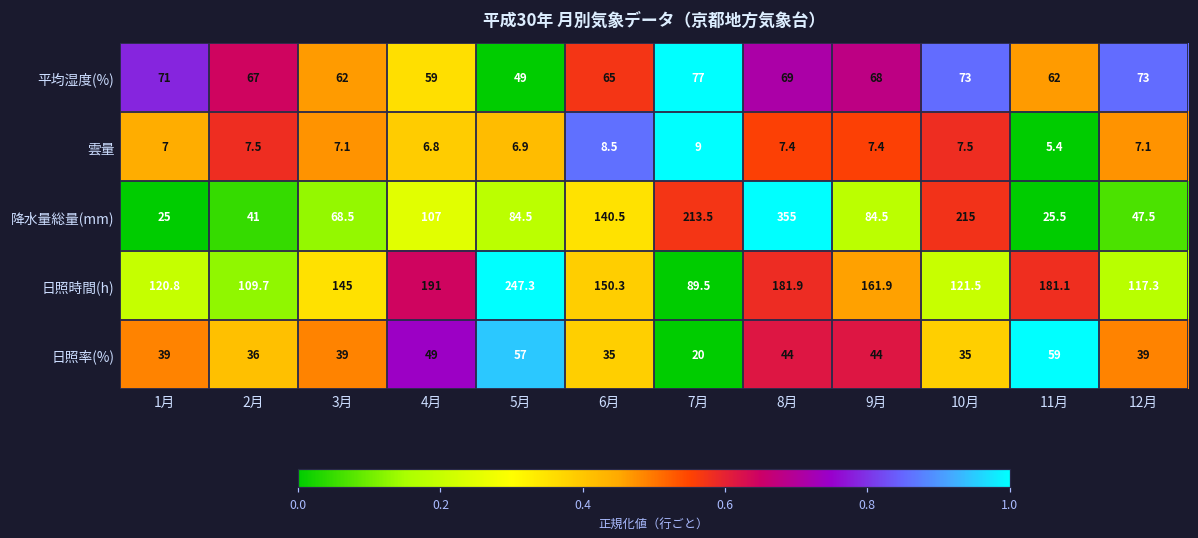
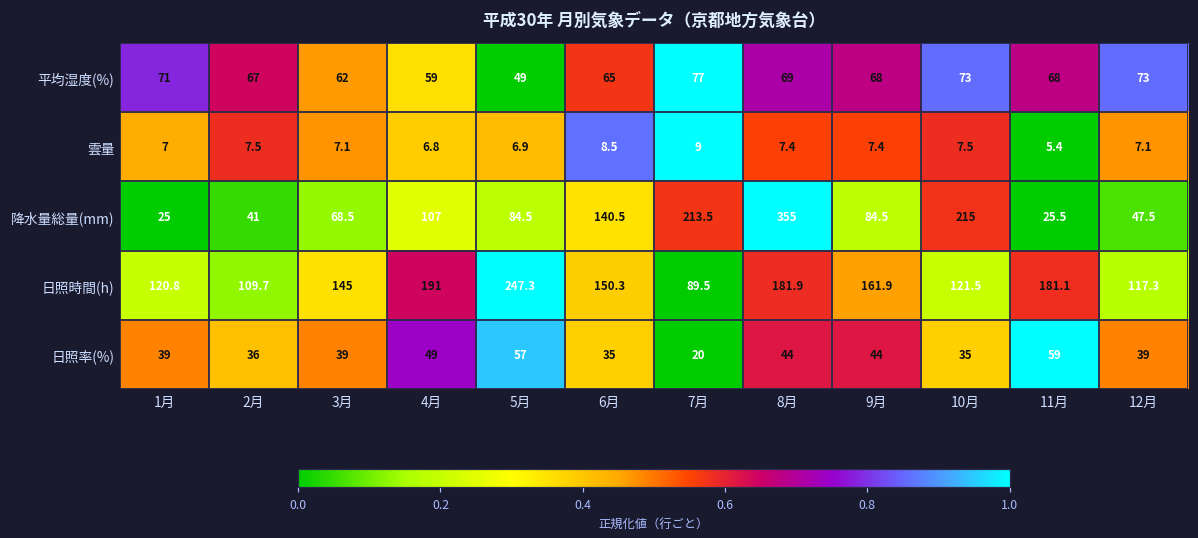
  {
    "平均湿度(%)": {
      "1月": 71,
      "2月": 67,
      "3月": 62,
      "4月": 59,
      "5月": 49,
      "6月": 65,
      "7月": 77,
      "8月": 69,
      "9月": 68,
      "10月": 73,
-     "11月": 62,
+     "11月": 68,
      "12月": 73
    },
    "雲量": {
      "1月": 7,
      "2月": 7.5,
      "3月": 7.1,
      "4月": 6.8,
      "5月": 6.9,
      "6月": 8.5,
      "7月": 9,
      "8月": 7.4,
      "9月": 7.4,
      "10月": 7.5,
      "11月": 5.4,
      "12月": 7.1
    },
    "降水量総量(mm)": {
      "1月": 25,
      "2月": 41,
      "3月": 68.5,
      "4月": 107,
      "5月": 84.5,
      "6月": 140.5,
      "7月": 213.5,
      "8月": 355,
      "9月": 84.5,
      "10月": 215,
      "11月": 25.5,
      "12月": 47.5
    },
    "日照時間(h)": {
      "1月": 120.8,
      "2月": 109.7,
      "3月": 145,
      "4月": 191,
      "5月": 247.3,
      "6月": 150.3,
      "7月": 89.5,
      "8月": 181.9,
      "9月": 161.9,
      "10月": 121.5,
      "11月": 181.1,
      "12月": 117.3
    },
    "日照率(%)": {
      "1月": 39,
      "2月": 36,
      "3月": 39,
      "4月": 49,
      "5月": 57,
      "6月": 35,
      "7月": 20,
      "8月": 44,
      "9月": 44,
      "10月": 35,
      "11月": 59,
      "12月": 39
    }
  }
